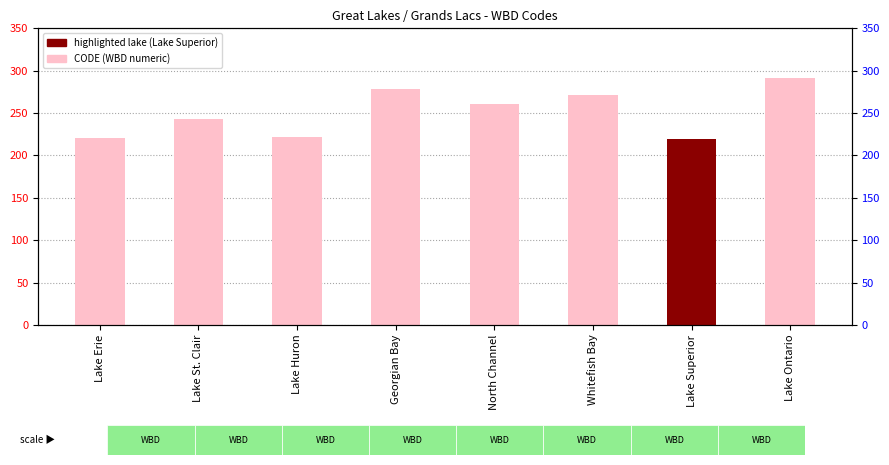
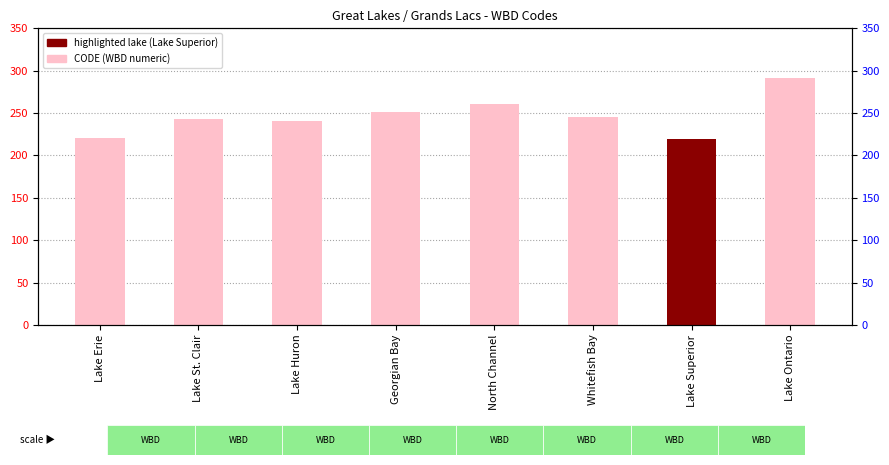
  {
    "Lake Erie": 220,
    "Lake St. Clair": 240,
-   "Lake Huron": 220,
-   "Georgian Bay": 280,
+   "Lake Huron": 240,
+   "Georgian Bay": 250,
    "North Channel": 260,
-   "Whitefish Bay": 270,
+   "Whitefish Bay": 250,
    "Lake Superior": 220,
    "Lake Ontario": 290
  }
